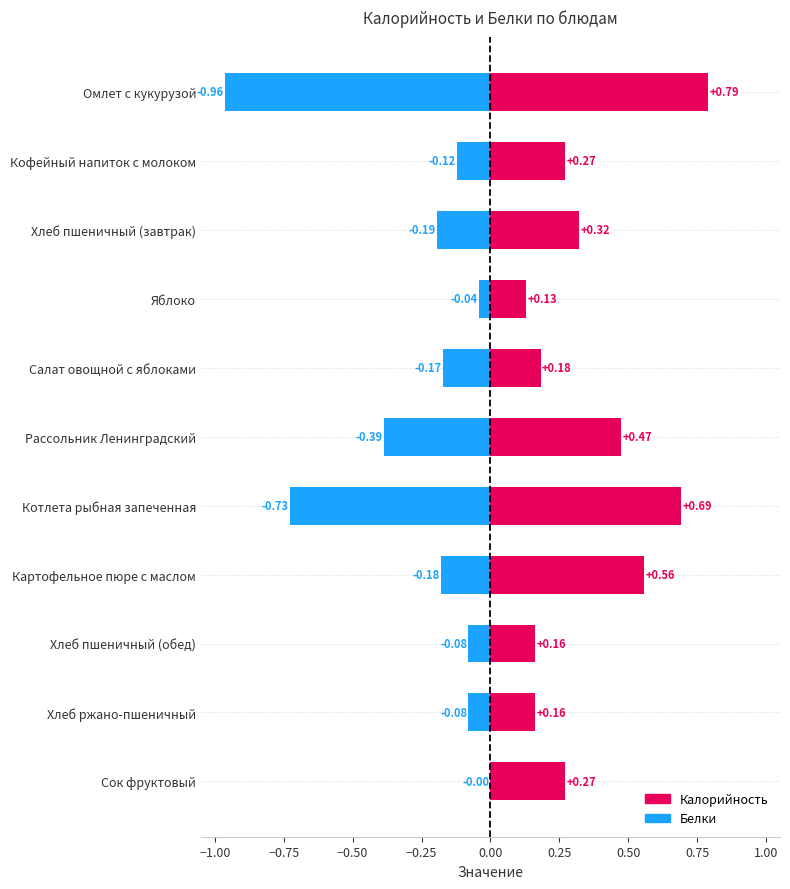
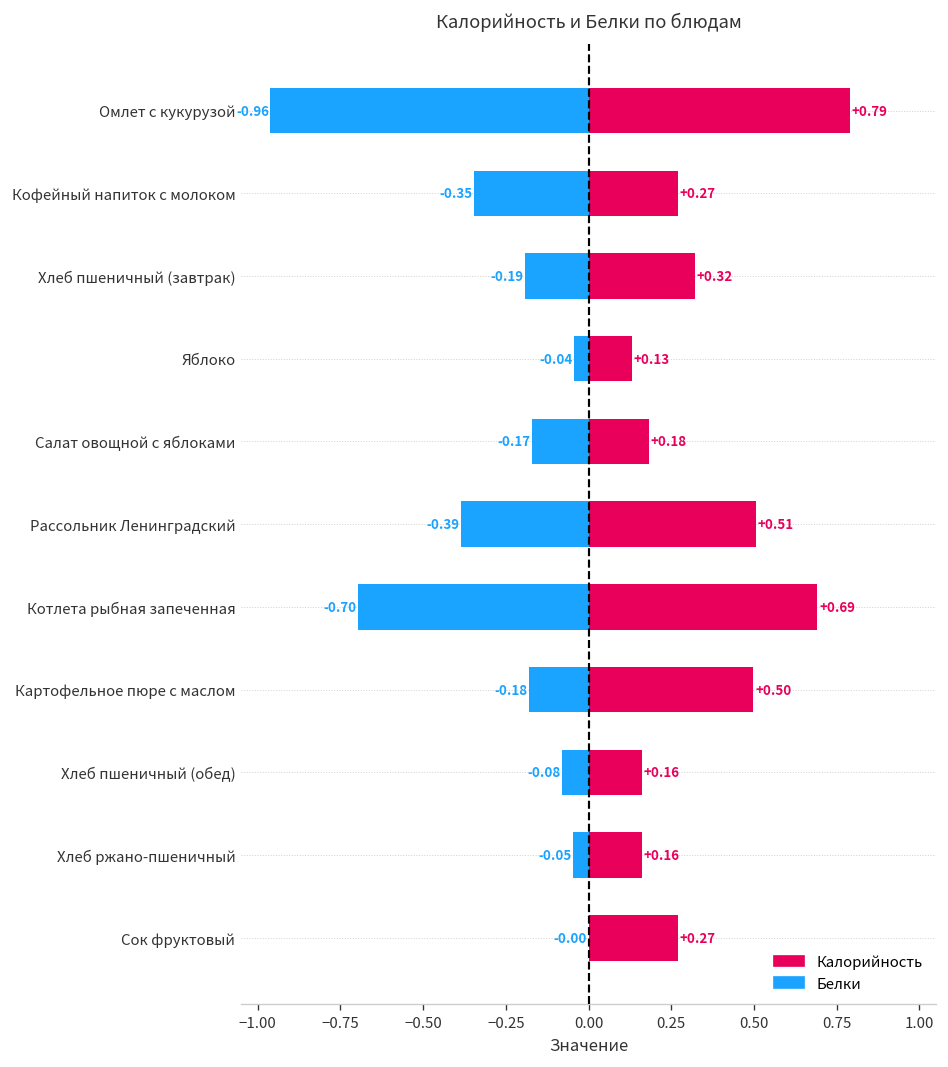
  {
    "Калорийность": {
      "Омлет с кукурузой": "+0.79",
      "Кофейный напиток с молоком": "+0.27",
      "Хлеб пшеничный (завтрак)": "+0.32",
      "Яблоко": "+0.13",
      "Салат овощной с яблоками": "+0.18",
-     "Рассольник Ленинградский": "+0.47",
+     "Рассольник Ленинградский": "+0.51",
      "Котлета рыбная запеченная": "+0.69",
-     "Картофельное пюре с маслом": "+0.56",
+     "Картофельное пюре с маслом": "+0.50",
      "Хлеб пшеничный (обед)": "+0.16",
      "Хлеб ржано-пшеничный": "+0.16",
      "Сок фруктовый": "+0.27"
    },
    "Белки": {
      "Омлет с кукурузой": "-0.96",
-     "Кофейный напиток с молоком": "-0.12",
+     "Кофейный напиток с молоком": "-0.35",
      "Хлеб пшеничный (завтрак)": "-0.19",
      "Яблоко": "-0.04",
      "Салат овощной с яблоками": "-0.17",
      "Рассольник Ленинградский": "-0.39",
-     "Котлета рыбная запеченная": "-0.73",
+     "Котлета рыбная запеченная": "-0.70",
      "Картофельное пюре с маслом": "-0.18",
      "Хлеб пшеничный (обед)": "-0.08",
-     "Хлеб ржано-пшеничный": "-0.08",
+     "Хлеб ржано-пшеничный": "-0.05",
      "Сок фруктовый": "-0.00"
    }
  }
